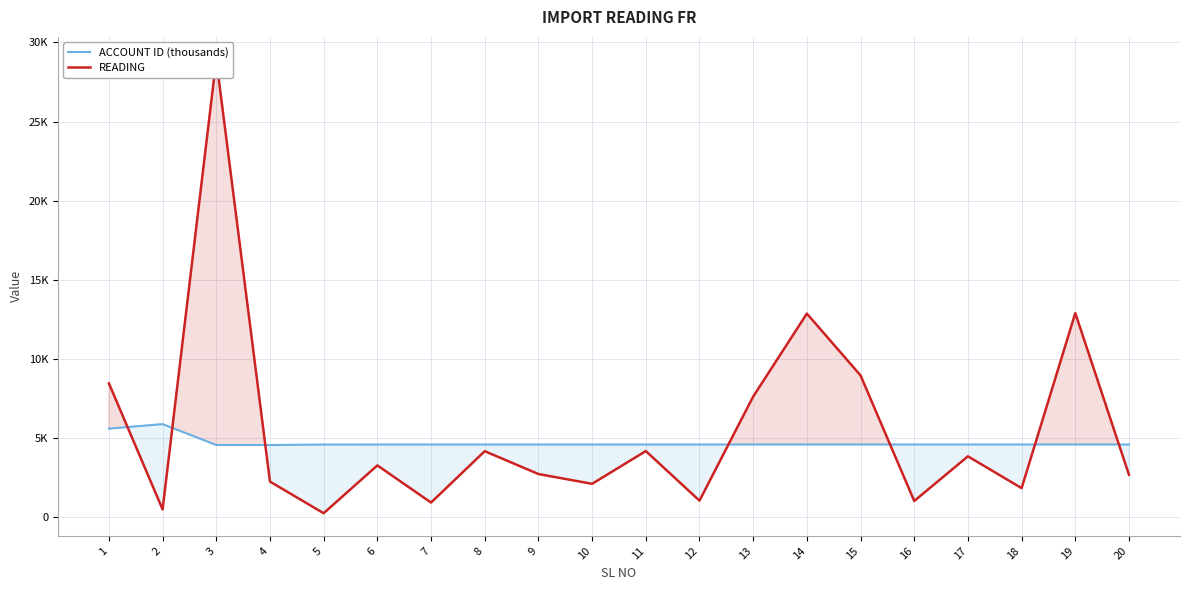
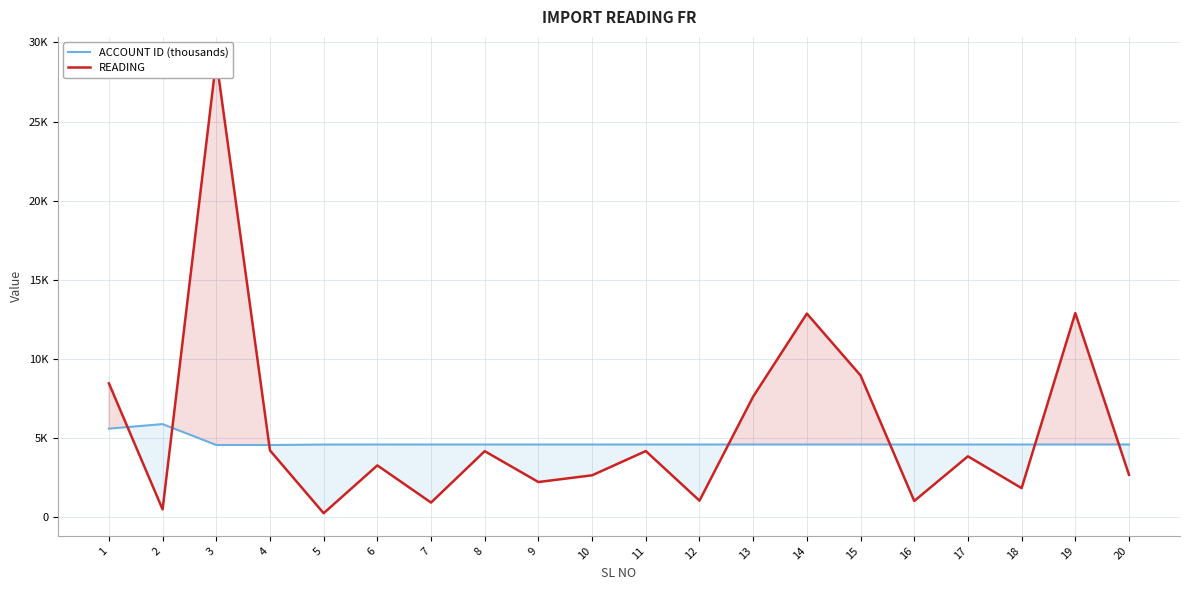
  {
    "ACCOUNT ID (thousands)": {
      "1": 5600,
      "2": 5900,
      "3": 4600,
      "4": 4600,
      "5": 4600,
      "6": 4600,
      "7": 4600,
      "8": 4600,
      "9": 4600,
      "10": 4600,
      "11": 4600,
      "12": 4600,
      "13": 4600,
      "14": 4600,
      "15": 4600,
      "16": 4600,
      "17": 4600,
      "18": 4600,
      "19": 4600,
      "20": 4600
    },
    "READING": {
      "1": 8500,
      "2": 500,
-     "4": 2200,
+     "4": 4200,
      "5": 200,
      "6": 3300,
      "7": 900,
      "8": 4200,
-     "9": 2700,
-     "10": 2100,
+     "9": 2200,
+     "10": 2600,
      "11": 4200,
      "12": 1000,
      "13": 7600,
      "14": 12900,
      "15": 9000,
      "16": 1000,
      "17": 3800,
      "18": 1800,
      "19": 12900,
      "20": 2700
    }
  }
